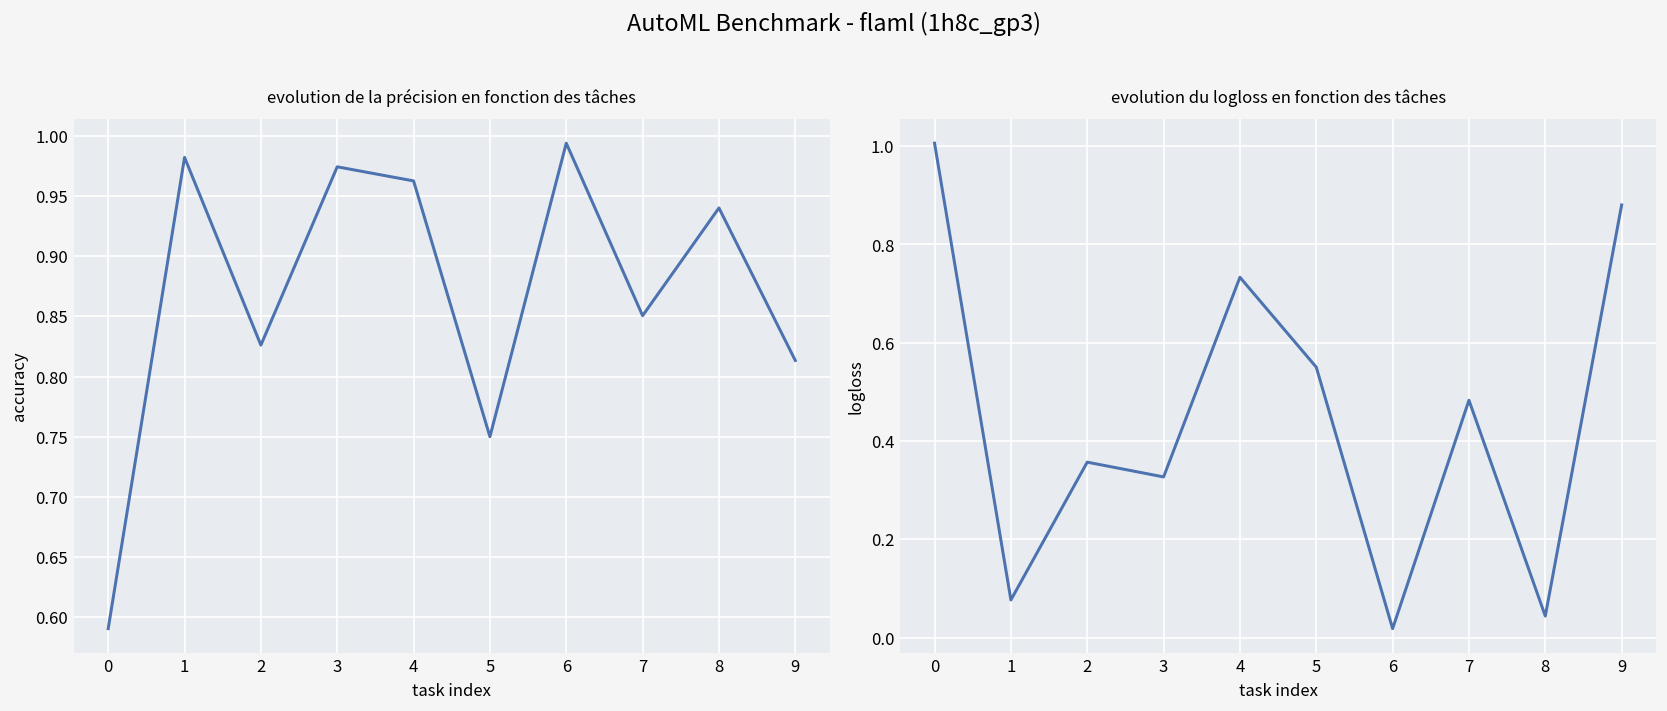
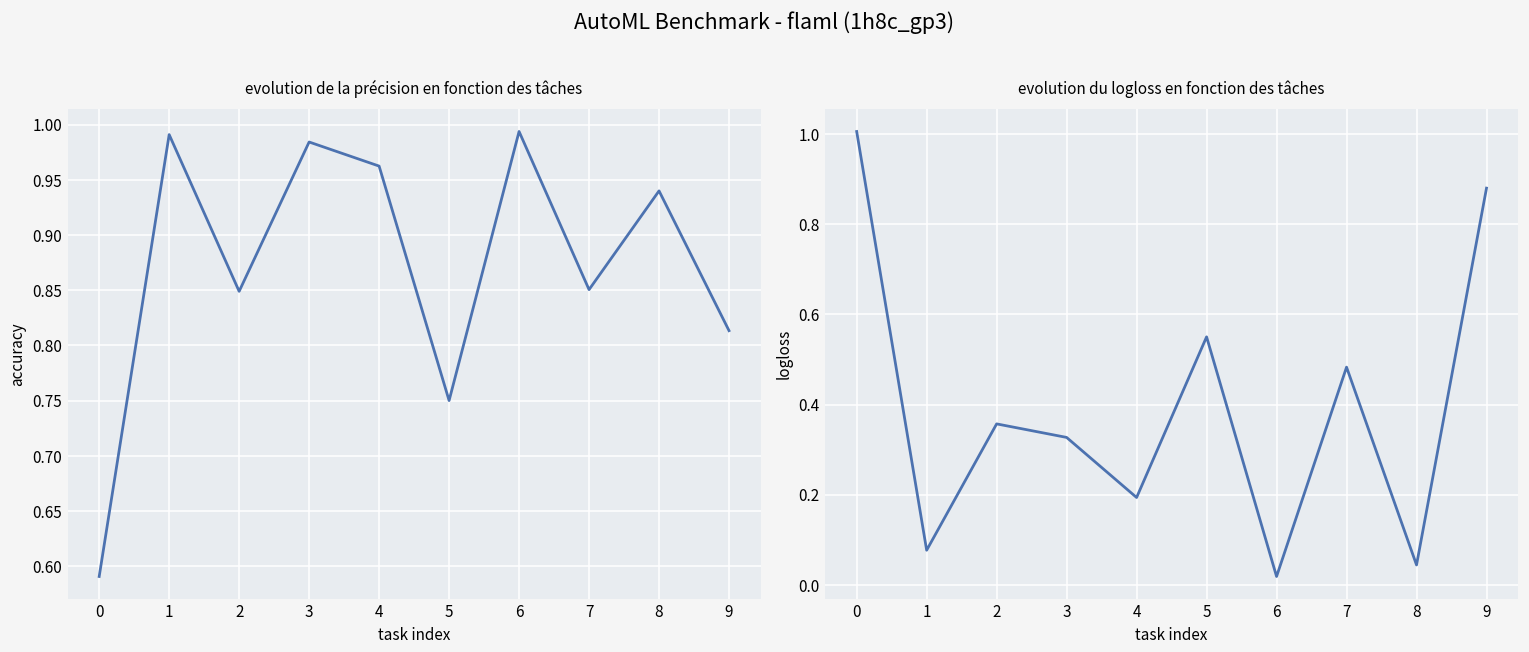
  {
    "evolution de la précision en fonction des tâches": {
      "0": 0.591,
-     "1": 0.982,
-     "2": 0.826,
-     "3": 0.974,
+     "1": 0.991,
+     "2": 0.849,
+     "3": 0.984,
      "4": 0.962,
      "5": 0.750,
      "6": 0.994,
      "7": 0.851,
      "8": 0.940,
      "9": 0.813
    },
    "evolution du logloss en fonction des tâches": {
      "0": 1.01,
      "1": 0.08,
      "2": 0.36,
      "3": 0.33,
-     "4": 0.73,
+     "4": 0.19,
      "5": 0.55,
      "6": 0.02,
      "7": 0.48,
      "8": 0.04,
      "9": 0.88
    }
  }
